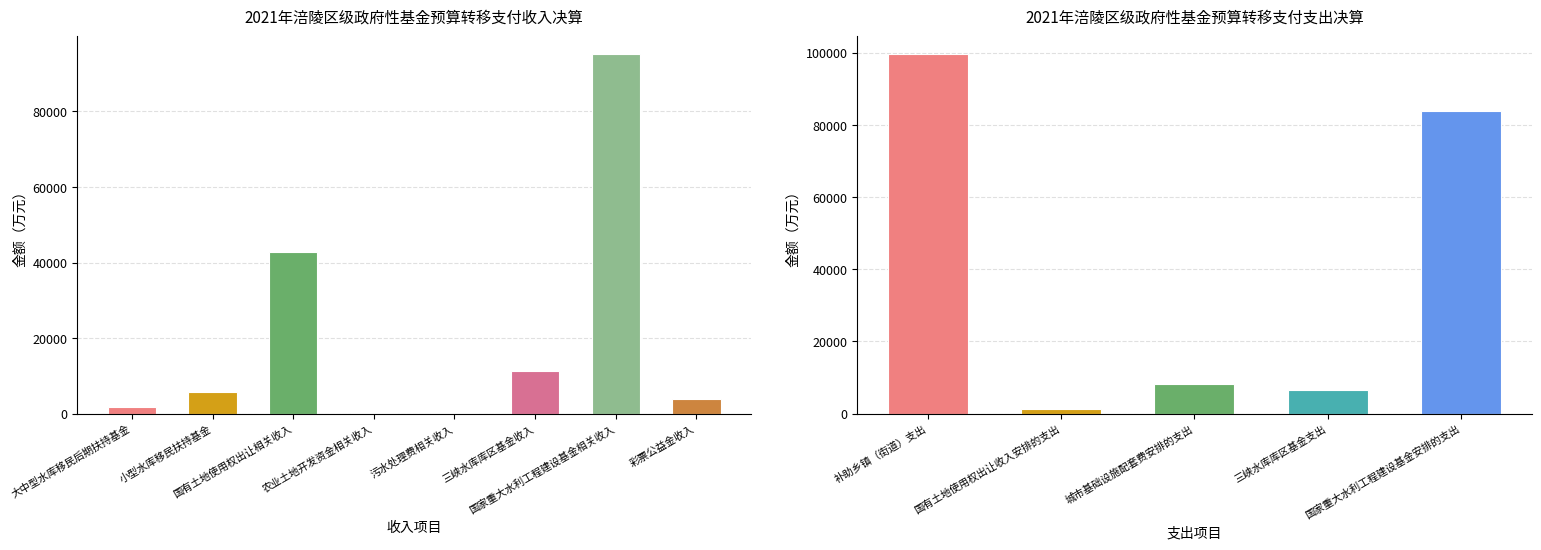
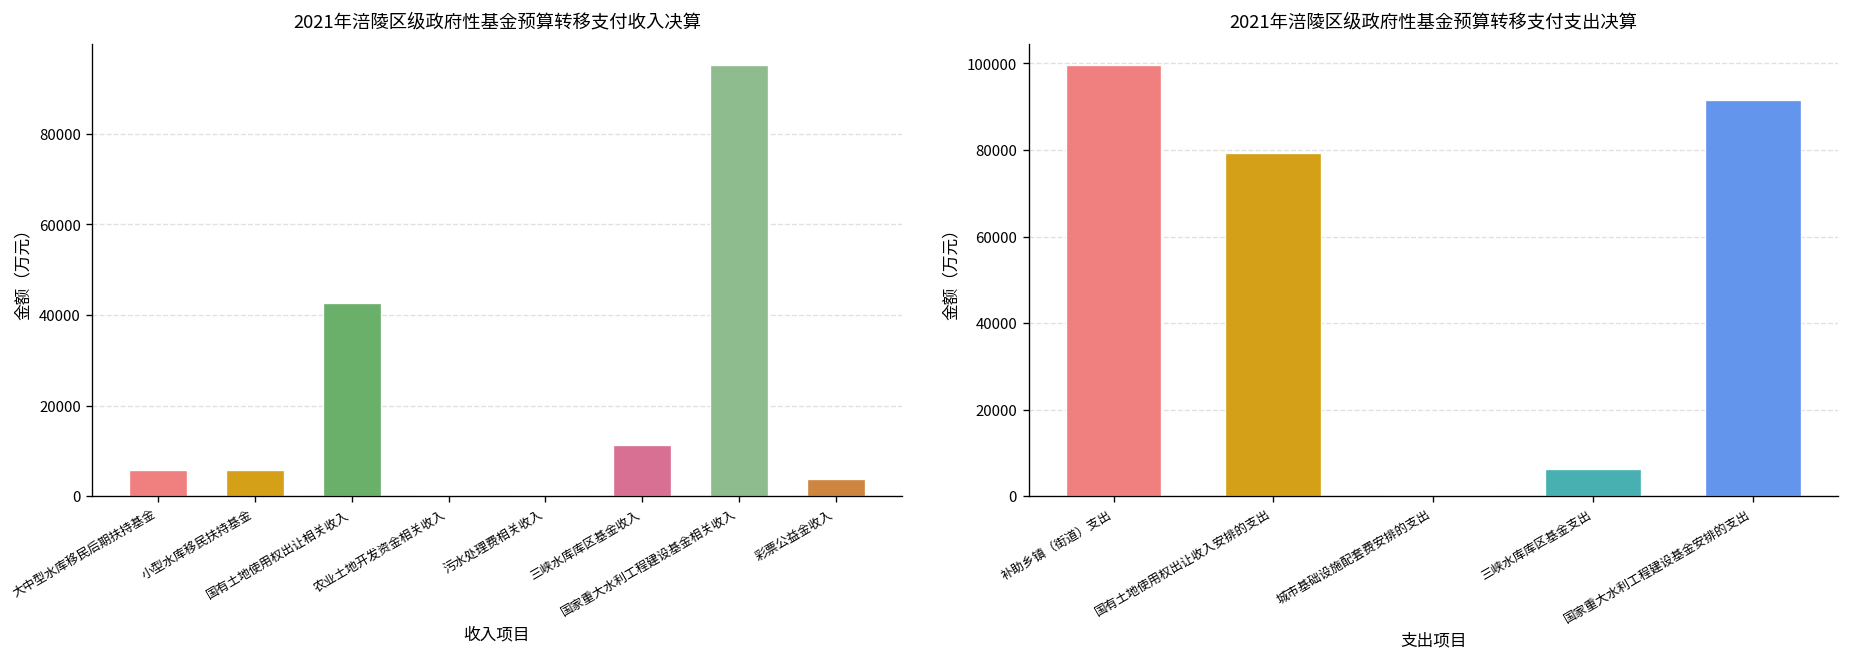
  {
    "2021年涪陵区级政府性基金预算转移支付收入决算": {
-     "大中型水库移民后期扶持基金": 2000,
+     "大中型水库移民后期扶持基金": 6000,
      "小型水库移民扶持基金": 6000,
      "国有土地使用权出让相关收入": 43000,
      "三峡水库库区基金收入": 11000,
      "国家重大水利工程建设基金相关收入": 95000,
      "彩票公益金收入": 4000
    },
    "2021年涪陵区级政府性基金预算转移支付支出决算": {
      "补助乡镇（街道）支出": 100000,
-     "国有土地使用权出让收入安排的支出": 1000,
-     "城市基础设施配套费安排的支出": 8000,
+     "国有土地使用权出让收入安排的支出": 79000,
+     "城市基础设施配套费安排的支出": 0,
      "三峡水库库区基金支出": 6000,
-     "国家重大水利工程建设基金安排的支出": 84000
+     "国家重大水利工程建设基金安排的支出": 91000
    }
  }
